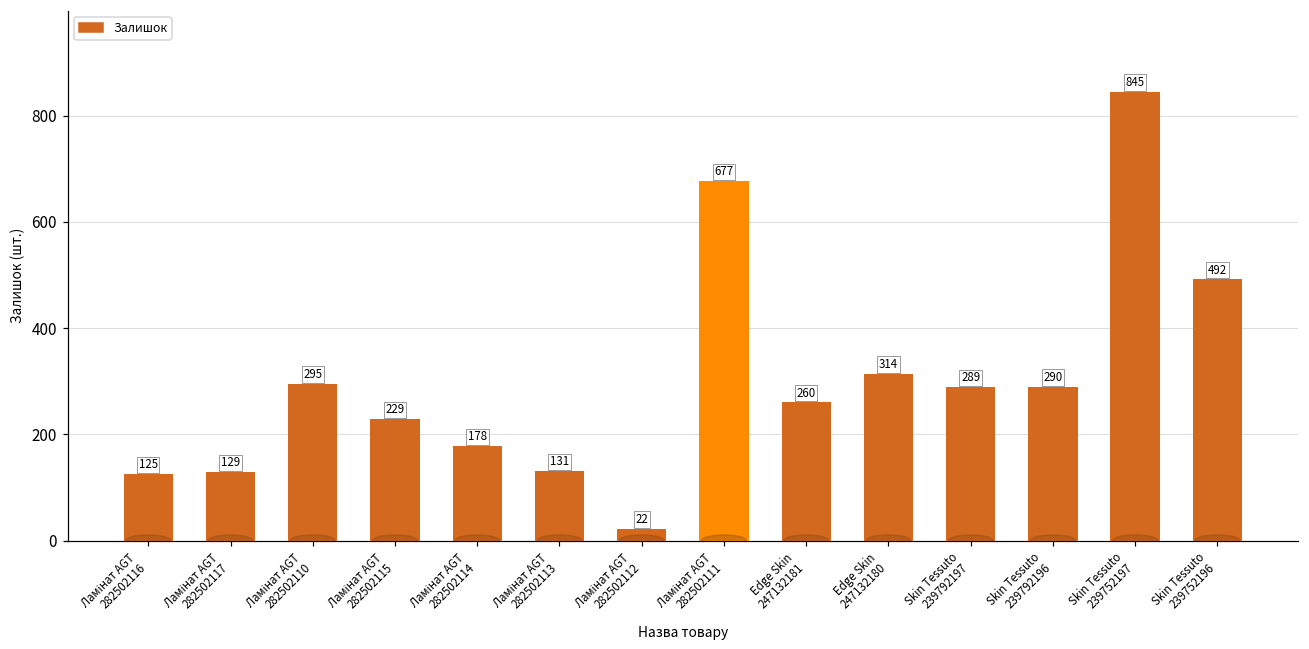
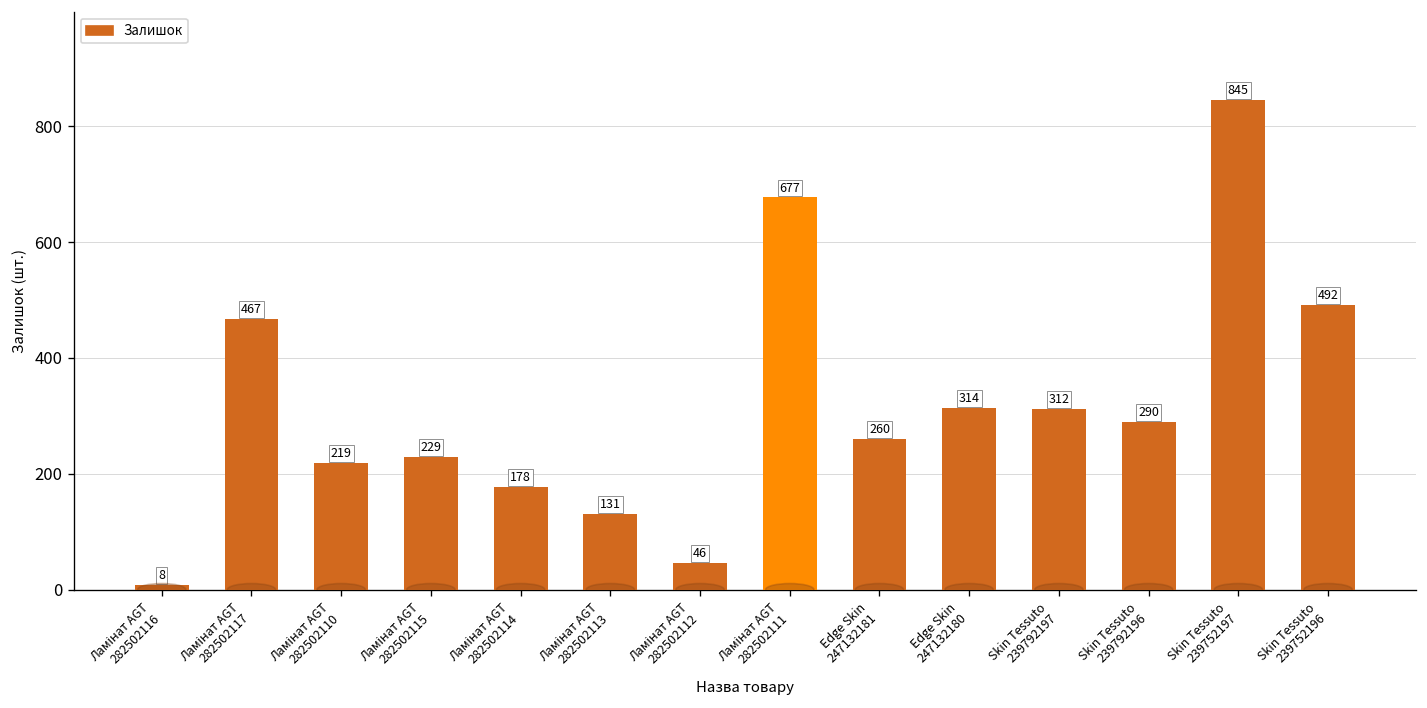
  {
-   "Ламінат AGT 282502116": 125,
-   "Ламінат AGT 282502117": 129,
-   "Ламінат AGT 282502110": 295,
-   "Ламінат AGT 282502112": 22,
-   "Skin Tessuto 239792197": 289
+   "Ламінат AGT 282502116": 8,
+   "Ламінат AGT 282502117": 467,
+   "Ламінат AGT 282502110": 219,
+   "Ламінат AGT 282502112": 46,
+   "Skin Tessuto 239792197": 312
  }
